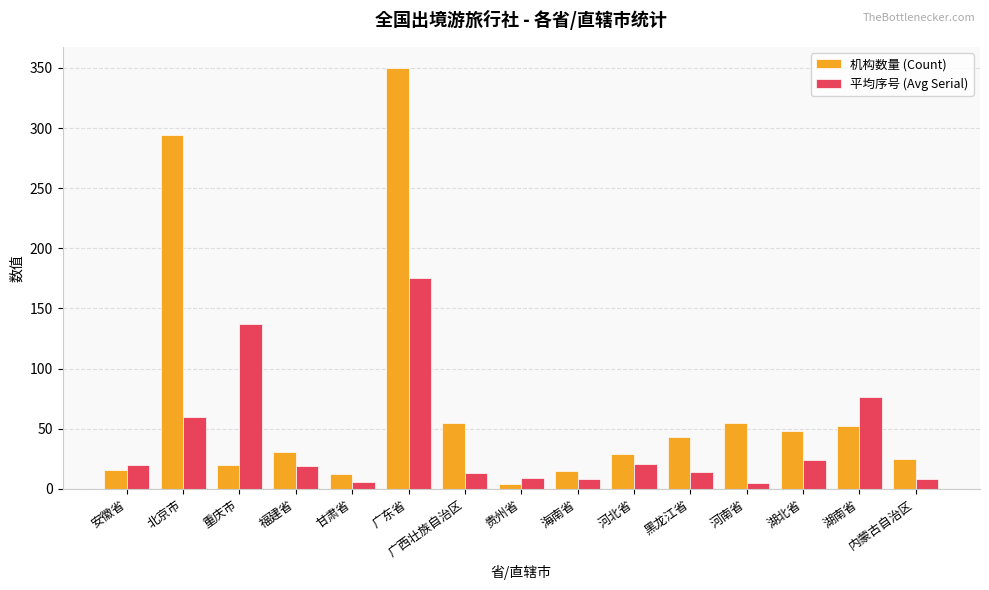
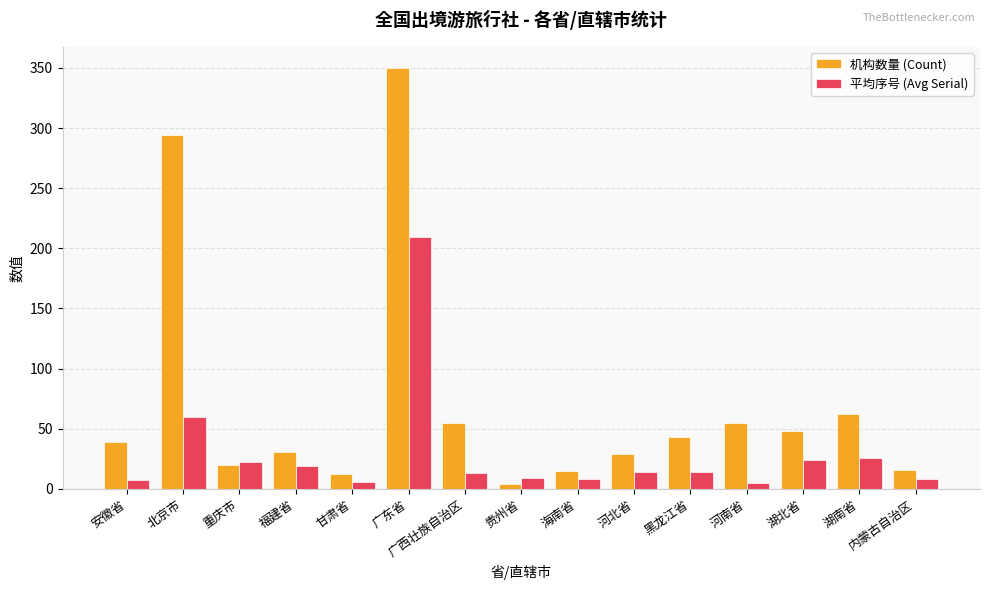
  {
    "机构数量 (Count)": {
-     "安徽省": 16,
+     "安徽省": 39,
      "北京市": 294,
      "重庆市": 20,
      "福建省": 31,
      "甘肃省": 12,
      "广东省": 350,
      "广西壮族自治区": 55,
      "贵州省": 4,
      "海南省": 15,
      "河北省": 29,
      "黑龙江省": 43,
      "河南省": 55,
      "湖北省": 48,
-     "湖南省": 52,
-     "内蒙古自治区": 25
+     "湖南省": 62,
+     "内蒙古自治区": 16
    },
    "平均序号 (Avg Serial)": {
-     "安徽省": 20,
+     "安徽省": 7,
      "北京市": 60,
-     "重庆市": 137,
+     "重庆市": 22,
      "福建省": 19,
      "甘肃省": 6,
-     "广东省": 175,
+     "广东省": 209,
      "广西壮族自治区": 13,
      "贵州省": 9,
      "海南省": 8,
-     "河北省": 21,
+     "河北省": 14,
      "黑龙江省": 14,
      "河南省": 5,
      "湖北省": 24,
-     "湖南省": 76,
+     "湖南省": 26,
      "内蒙古自治区": 8
    }
  }
